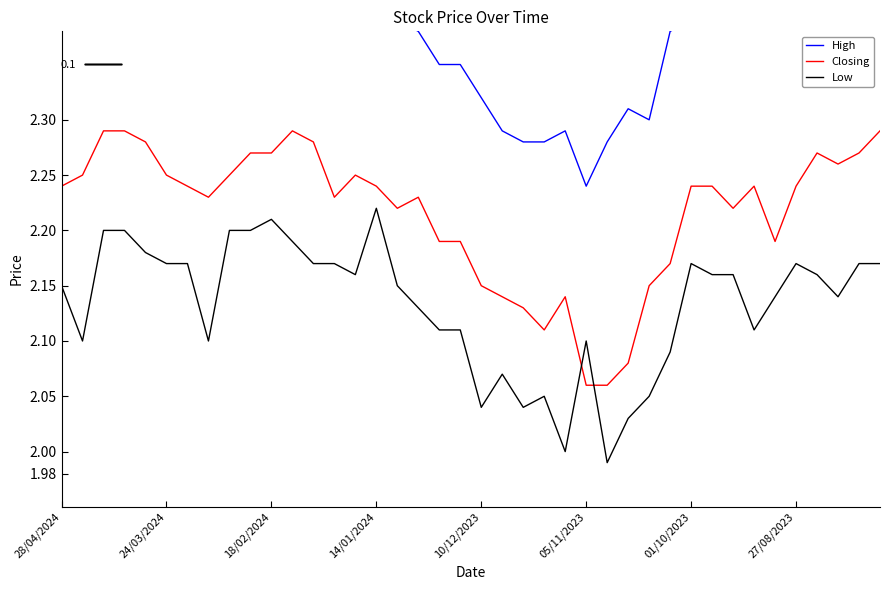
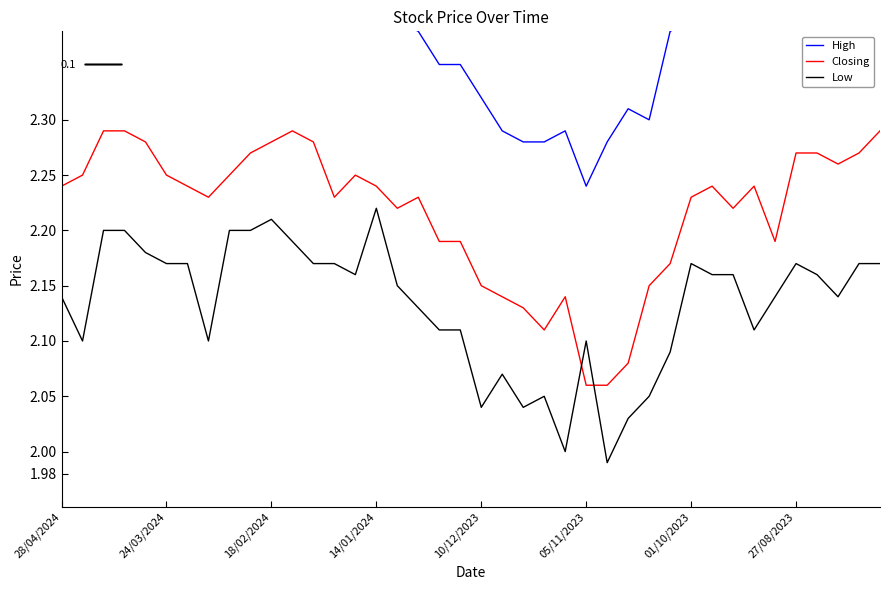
  {
    "High": {
      "10/12/2023": 2.320,
      "05/11/2023": 2.240
    },
    "Closing": {
      "28/04/2024": 2.240,
      "24/03/2024": 2.250,
-     "18/02/2024": 2.270,
+     "18/02/2024": 2.280,
      "14/01/2024": 2.240,
      "10/12/2023": 2.150,
      "05/11/2023": 2.060,
-     "01/10/2023": 2.240,
-     "27/08/2023": 2.240
+     "01/10/2023": 2.230,
+     "27/08/2023": 2.270
    },
    "Low": {
-     "28/04/2024": 2.15,
+     "28/04/2024": 2.14,
      "24/03/2024": 2.17,
      "18/02/2024": 2.21,
      "14/01/2024": 2.22,
      "10/12/2023": 2.04,
      "05/11/2023": 2.10,
      "01/10/2023": 2.17,
      "27/08/2023": 2.17
    }
  }
